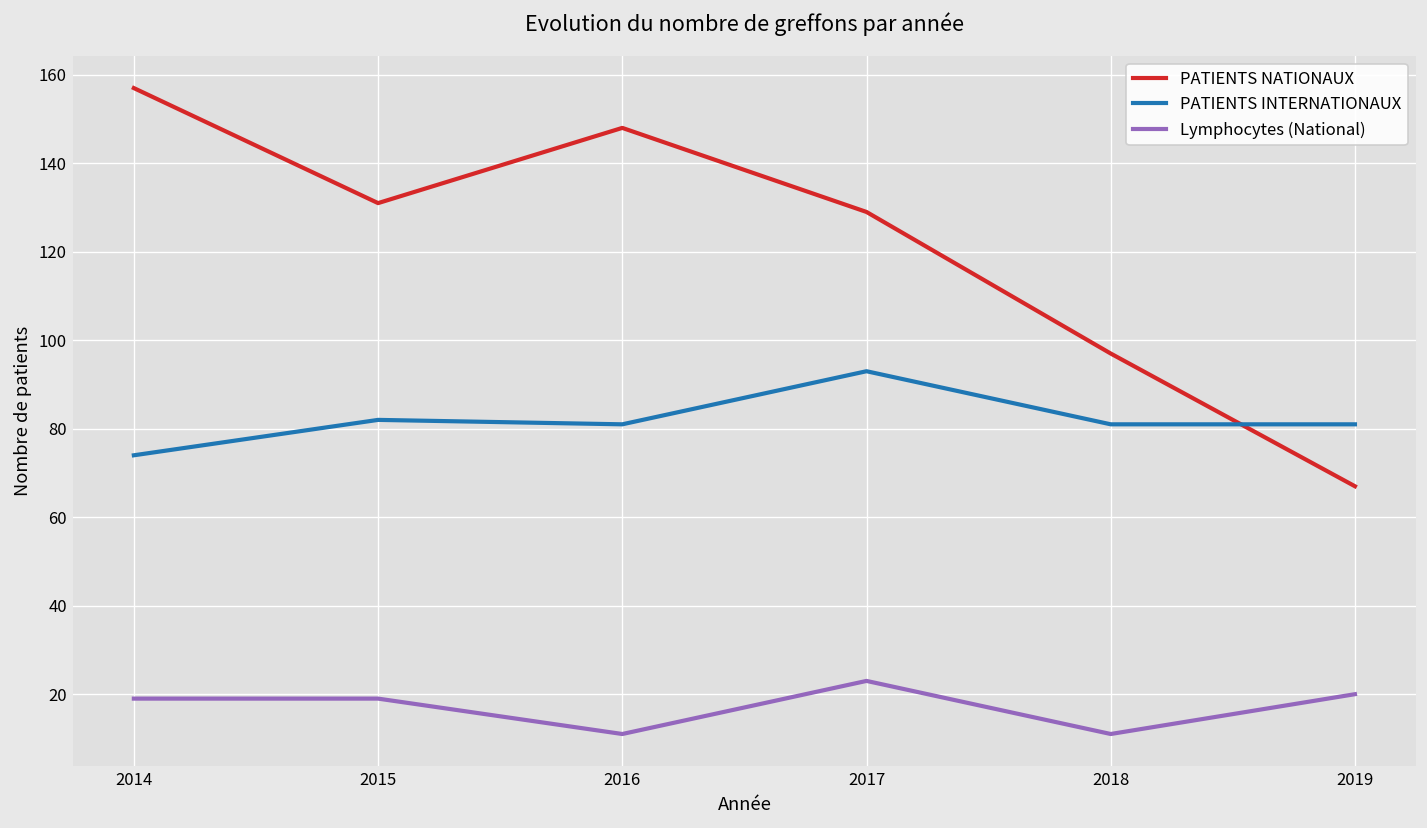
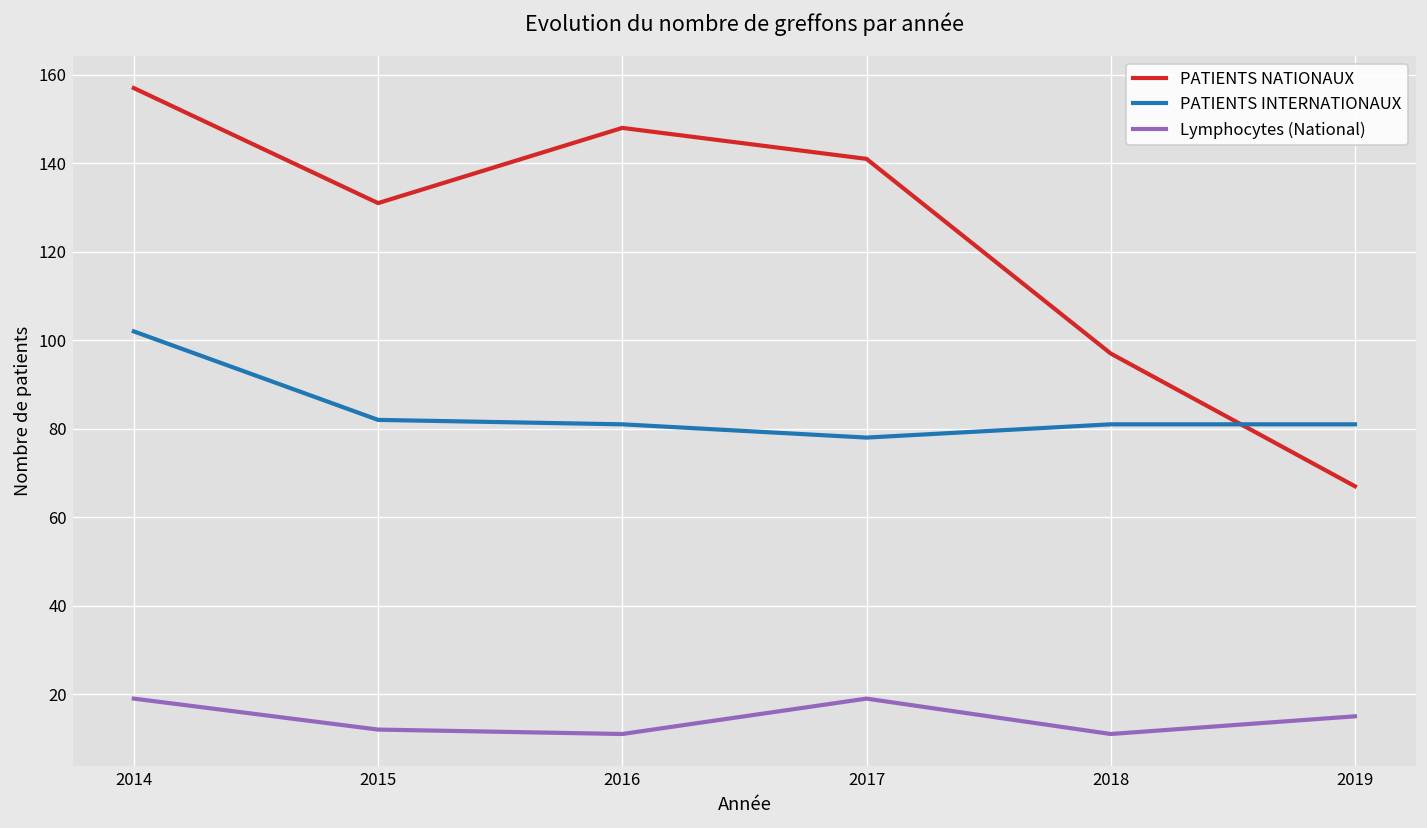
  {
    "PATIENTS NATIONAUX": {
      "2014": 157,
      "2015": 131,
      "2016": 148,
-     "2017": 129,
+     "2017": 141,
      "2018": 97,
      "2019": 67
    },
    "PATIENTS INTERNATIONAUX": {
-     "2014": 74,
+     "2014": 102,
      "2015": 82,
      "2016": 81,
-     "2017": 93,
+     "2017": 78,
      "2018": 81,
      "2019": 81
    },
    "Lymphocytes (National)": {
      "2014": 19,
-     "2015": 19,
+     "2015": 12,
      "2016": 11,
-     "2017": 23,
+     "2017": 19,
      "2018": 11,
-     "2019": 20
+     "2019": 15
    }
  }
